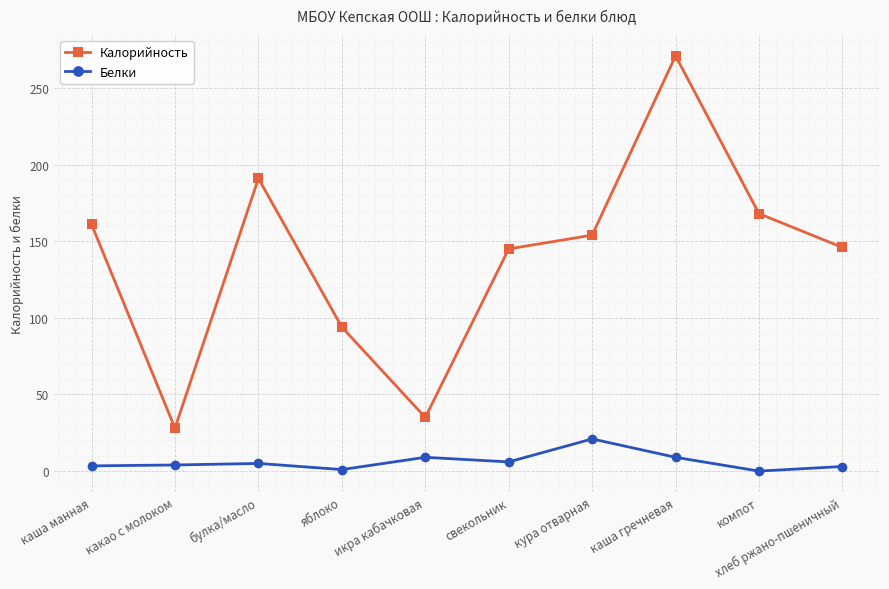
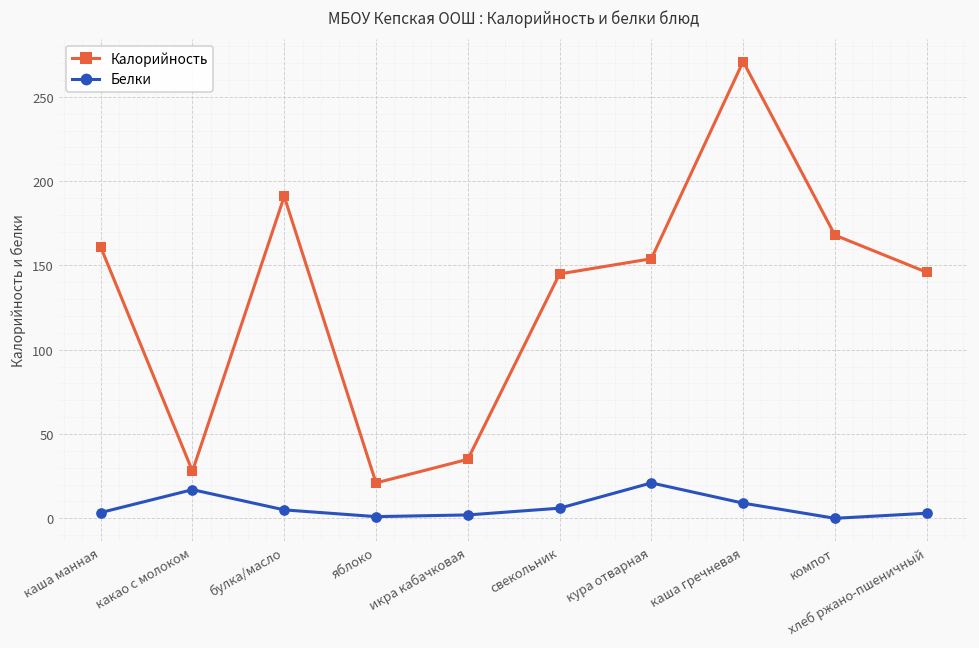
  {
    "Калорийность": {
      "каша манная": 161,
      "какао с молоком": 28,
      "булка/масло": 191,
-     "яблоко": 94,
+     "яблоко": 21,
      "икра кабачковая": 35,
      "свекольник": 145,
      "кура отварная": 154,
      "каша гречневая": 271,
      "компот": 168,
      "хлеб ржано-пшеничный": 146
    },
    "Белки": {
      "каша манная": 3,
-     "какао с молоком": 4,
+     "какао с молоком": 17,
      "булка/масло": 5,
      "яблоко": 1,
-     "икра кабачковая": 9,
+     "икра кабачковая": 2,
      "свекольник": 6,
      "кура отварная": 21,
      "каша гречневая": 9,
      "компот": 0,
      "хлеб ржано-пшеничный": 3
    }
  }
